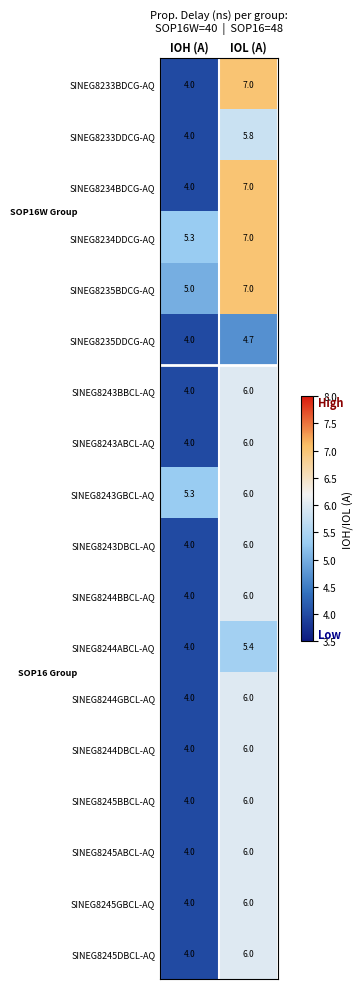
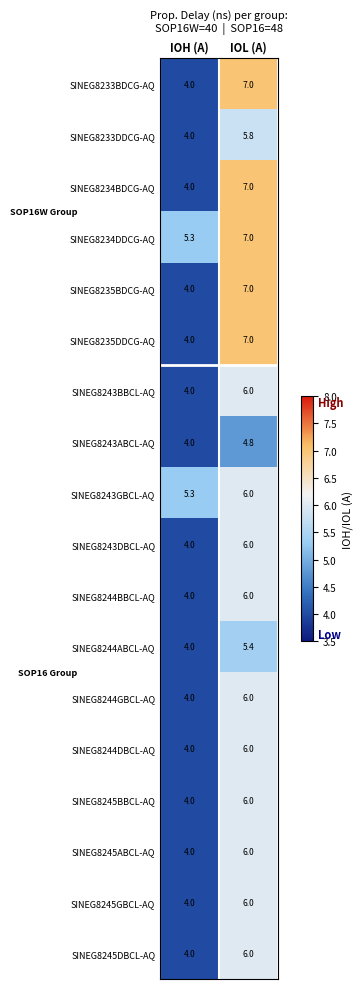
  {
    "SINEG8233BDCG-AQ": {
      "IOH (A)": 4.0,
      "IOL (A)": 7.0
    },
    "SINEG8233DDCG-AQ": {
      "IOH (A)": 4.0,
      "IOL (A)": 5.8
    },
    "SINEG8234BDCG-AQ": {
      "IOH (A)": 4.0,
      "IOL (A)": 7.0
    },
    "SINEG8234DDCG-AQ": {
      "IOH (A)": 5.3,
      "IOL (A)": 7.0
    },
    "SINEG8235BDCG-AQ": {
-     "IOH (A)": 5.0,
+     "IOH (A)": 4.0,
      "IOL (A)": 7.0
    },
    "SINEG8235DDCG-AQ": {
      "IOH (A)": 4.0,
-     "IOL (A)": 4.7
+     "IOL (A)": 7.0
    },
    "SINEG8243BBCL-AQ": {
      "IOH (A)": 4.0,
      "IOL (A)": 6.0
    },
    "SINEG8243ABCL-AQ": {
      "IOH (A)": 4.0,
-     "IOL (A)": 6.0
+     "IOL (A)": 4.8
    },
    "SINEG8243GBCL-AQ": {
      "IOH (A)": 5.3,
      "IOL (A)": 6.0
    },
    "SINEG8243DBCL-AQ": {
      "IOH (A)": 4.0,
      "IOL (A)": 6.0
    },
    "SINEG8244BBCL-AQ": {
      "IOH (A)": 4.0,
      "IOL (A)": 6.0
    },
    "SINEG8244ABCL-AQ": {
      "IOH (A)": 4.0,
      "IOL (A)": 5.4
    },
    "SINEG8244GBCL-AQ": {
      "IOH (A)": 4.0,
      "IOL (A)": 6.0
    },
    "SINEG8244DBCL-AQ": {
      "IOH (A)": 4.0,
      "IOL (A)": 6.0
    },
    "SINEG8245BBCL-AQ": {
      "IOH (A)": 4.0,
      "IOL (A)": 6.0
    },
    "SINEG8245ABCL-AQ": {
      "IOH (A)": 4.0,
      "IOL (A)": 6.0
    },
    "SINEG8245GBCL-AQ": {
      "IOH (A)": 4.0,
      "IOL (A)": 6.0
    },
    "SINEG8245DBCL-AQ": {
      "IOH (A)": 4.0,
      "IOL (A)": 6.0
    }
  }
